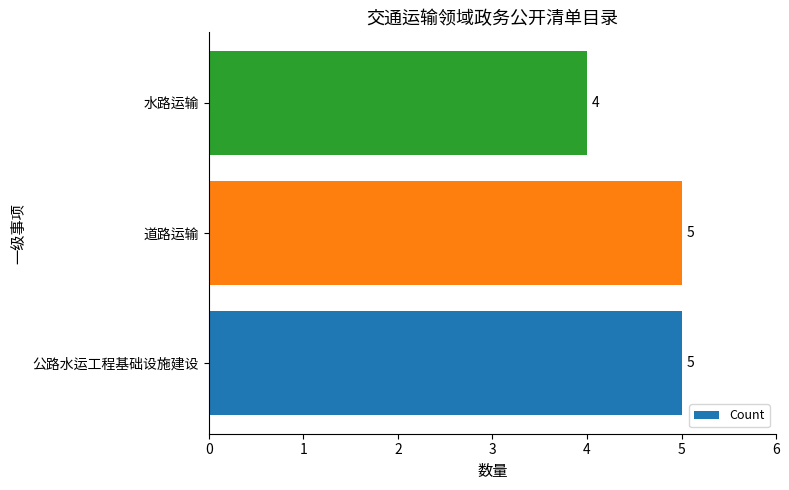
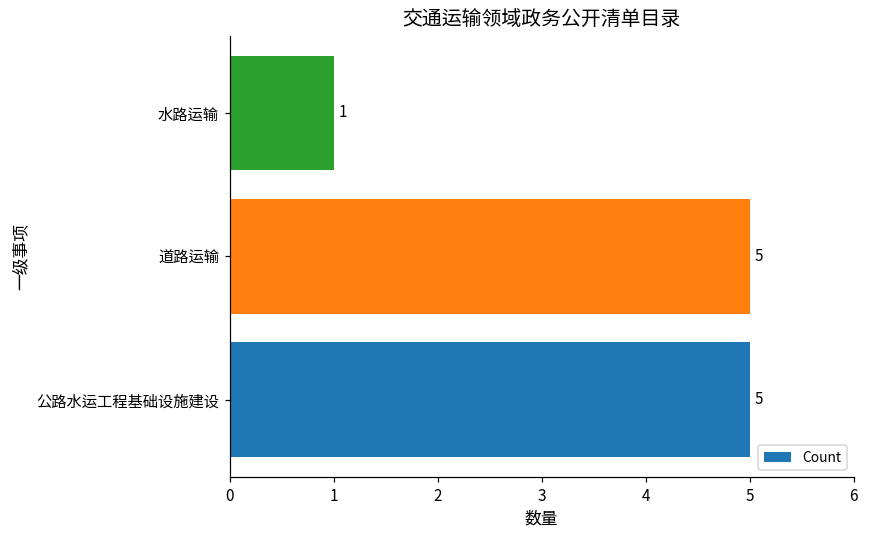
  {
-   "水路运输": 4,
+   "水路运输": 1,
    "道路运输": 5,
    "公路水运工程基础设施建设": 5
  }
